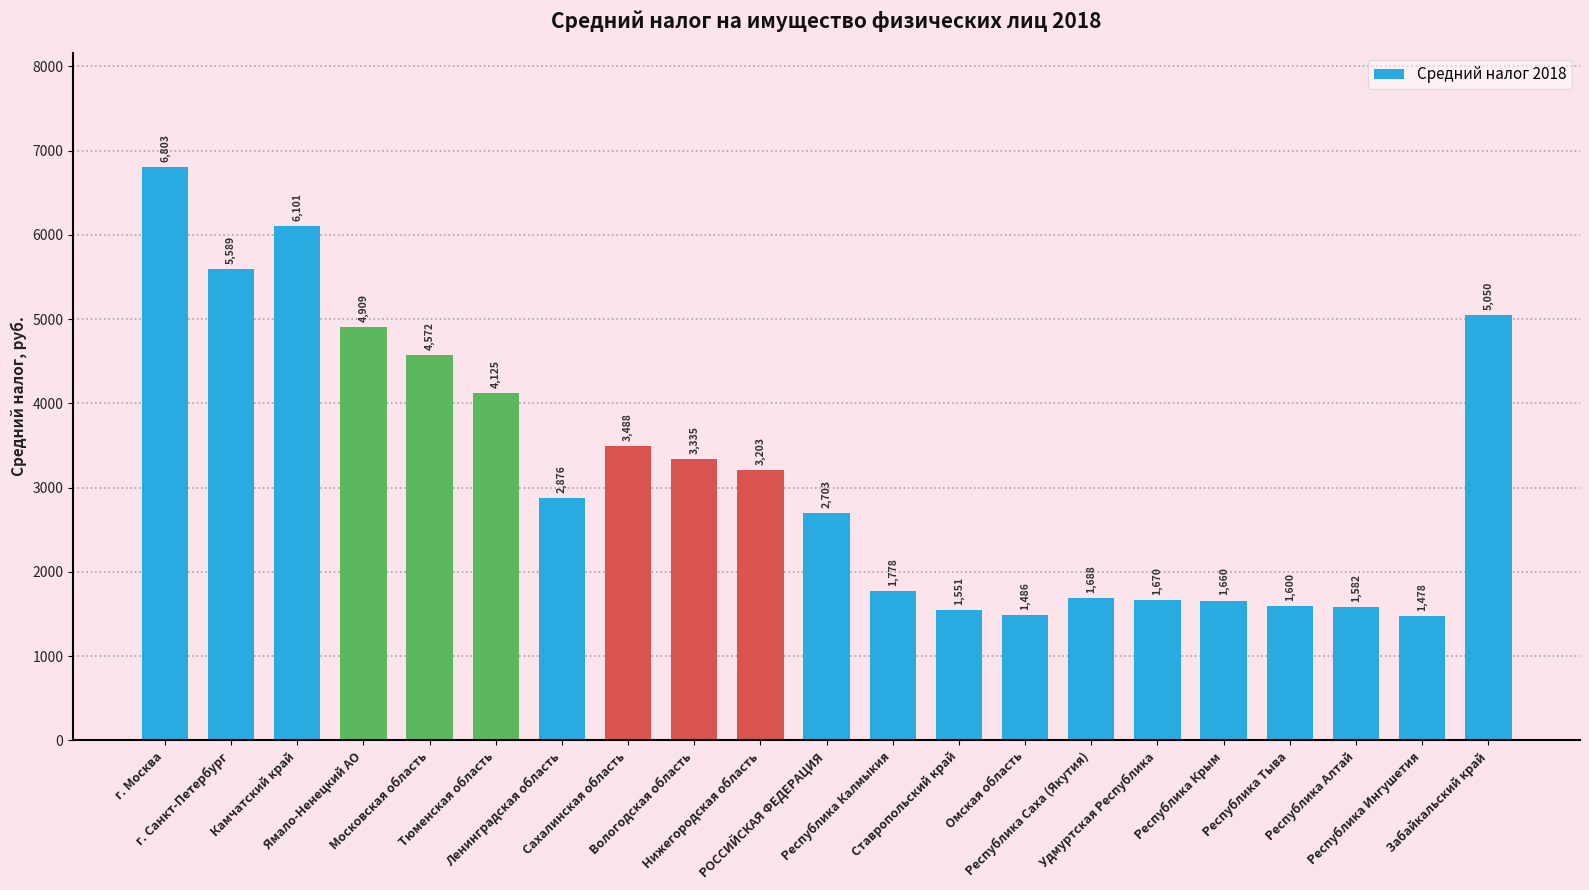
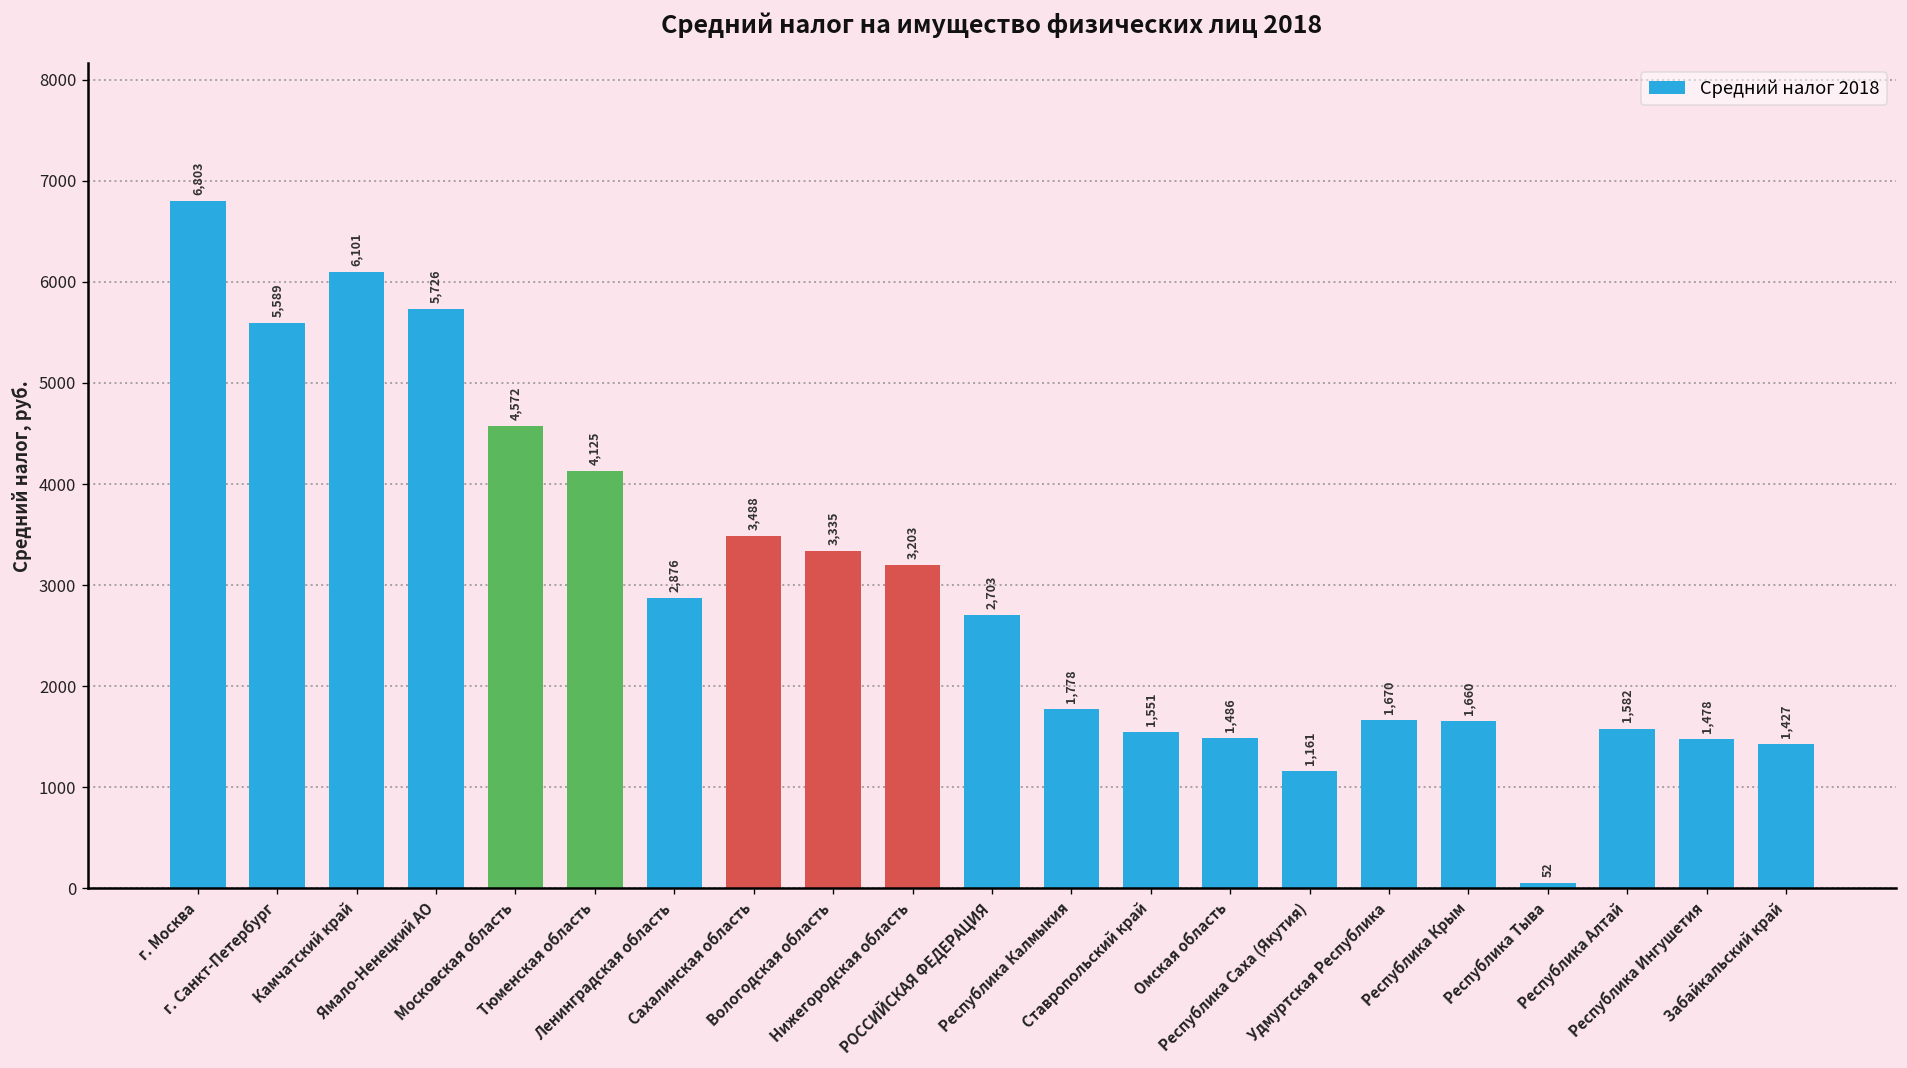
  {
    "г. Москва": "6,803",
    "г. Санкт-Петербург": "5,589",
    "Камчатский край": "6,101",
-   "Ямало-Ненецкий АО": "4,909",
+   "Ямало-Ненецкий АО": "5,726",
    "Московская область": "4,572",
    "Тюменская область": "4,125",
    "Ленинградская область": "2,876",
    "Сахалинская область": "3,488",
    "Вологодская область": "3,335",
    "Нижегородская область": "3,203",
    "РОССИЙСКАЯ ФЕДЕРАЦИЯ": "2,703",
    "Республика Калмыкия": "1,778",
    "Ставропольский край": "1,551",
    "Омская область": "1,486",
-   "Республика Саха (Якутия)": "1,688",
+   "Республика Саха (Якутия)": "1,161",
    "Удмуртская Республика": "1,670",
    "Республика Крым": "1,660",
-   "Республика Тыва": "1,600",
+   "Республика Тыва": "52",
    "Республика Алтай": "1,582",
    "Республика Ингушетия": "1,478",
-   "Забайкальский край": "5,050"
+   "Забайкальский край": "1,427"
  }
